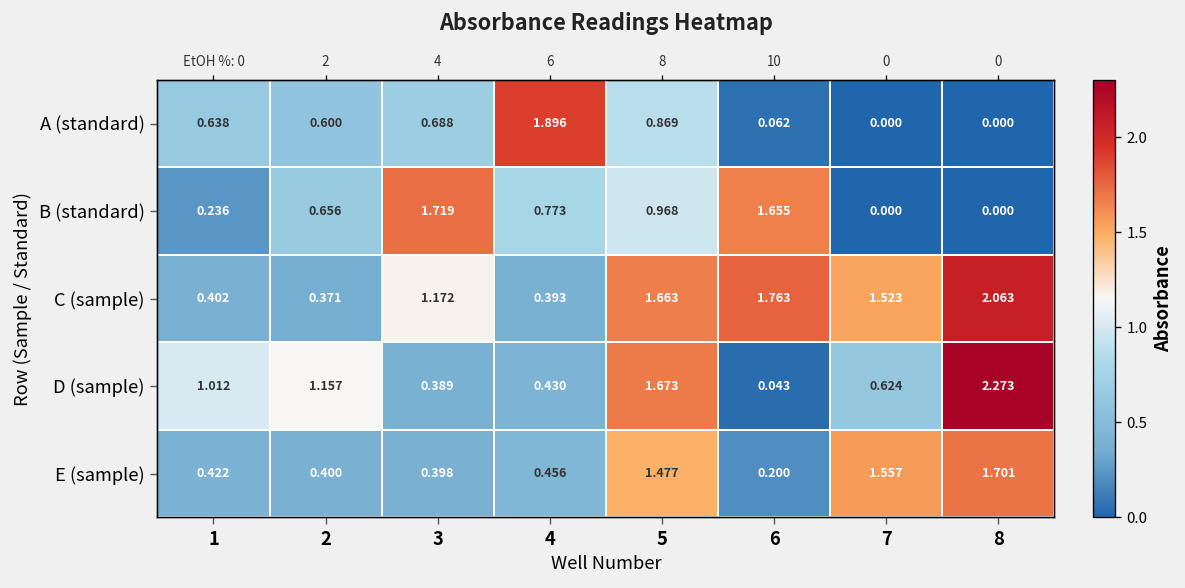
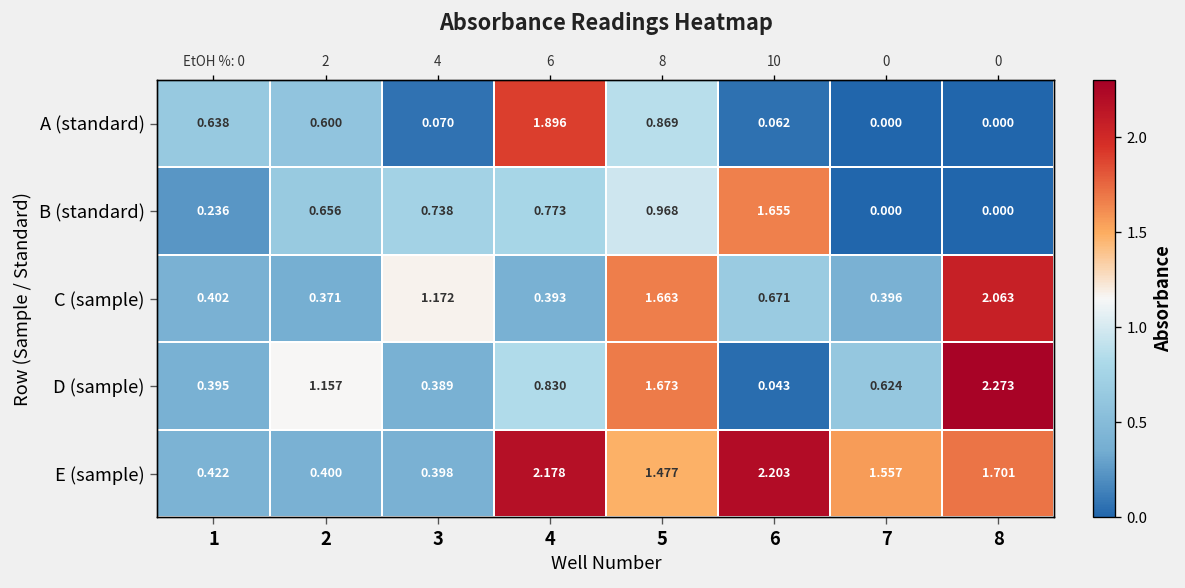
  {
    "A (standard)": {
      "1": 0.638,
      "2": 0.600,
-     "3": 0.688,
+     "3": 0.070,
      "4": 1.896,
      "5": 0.869,
      "6": 0.062,
      "7": 0.000,
      "8": 0.000
    },
    "B (standard)": {
      "1": 0.236,
      "2": 0.656,
-     "3": 1.719,
+     "3": 0.738,
      "4": 0.773,
      "5": 0.968,
      "6": 1.655,
      "7": 0.000,
      "8": 0.000
    },
    "C (sample)": {
      "1": 0.402,
      "2": 0.371,
      "3": 1.172,
      "4": 0.393,
      "5": 1.663,
-     "6": 1.763,
-     "7": 1.523,
+     "6": 0.671,
+     "7": 0.396,
      "8": 2.063
    },
    "D (sample)": {
-     "1": 1.012,
+     "1": 0.395,
      "2": 1.157,
      "3": 0.389,
-     "4": 0.430,
+     "4": 0.830,
      "5": 1.673,
      "6": 0.043,
      "7": 0.624,
      "8": 2.273
    },
    "E (sample)": {
      "1": 0.422,
      "2": 0.400,
      "3": 0.398,
-     "4": 0.456,
+     "4": 2.178,
      "5": 1.477,
-     "6": 0.200,
+     "6": 2.203,
      "7": 1.557,
      "8": 1.701
    }
  }
